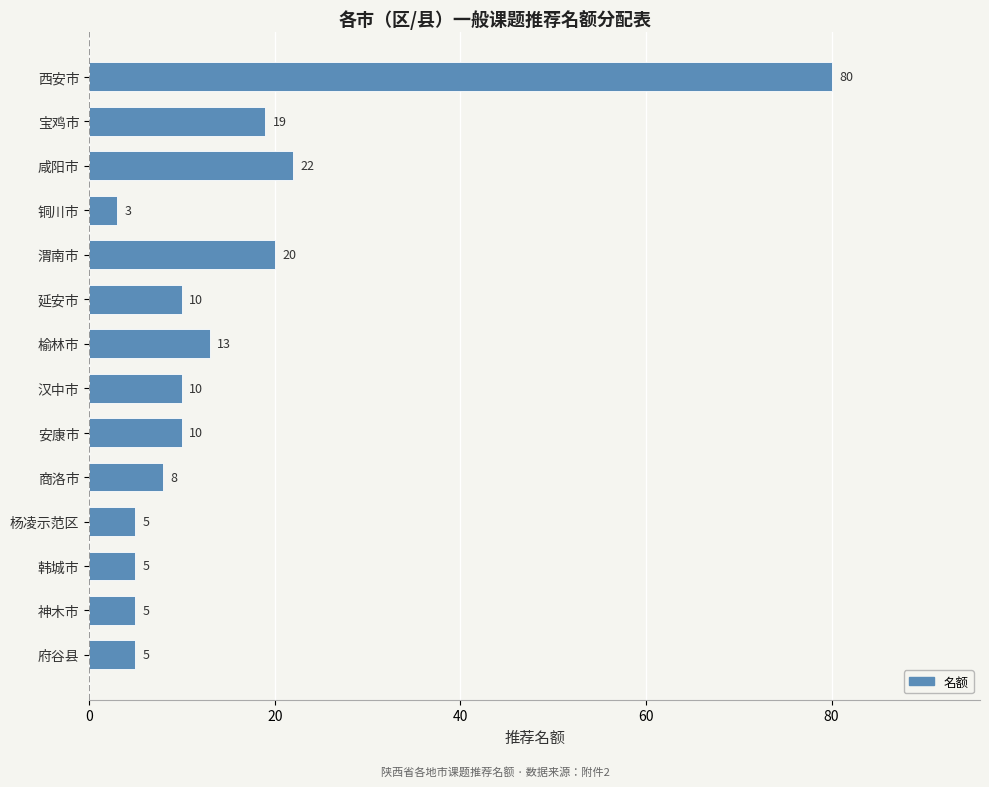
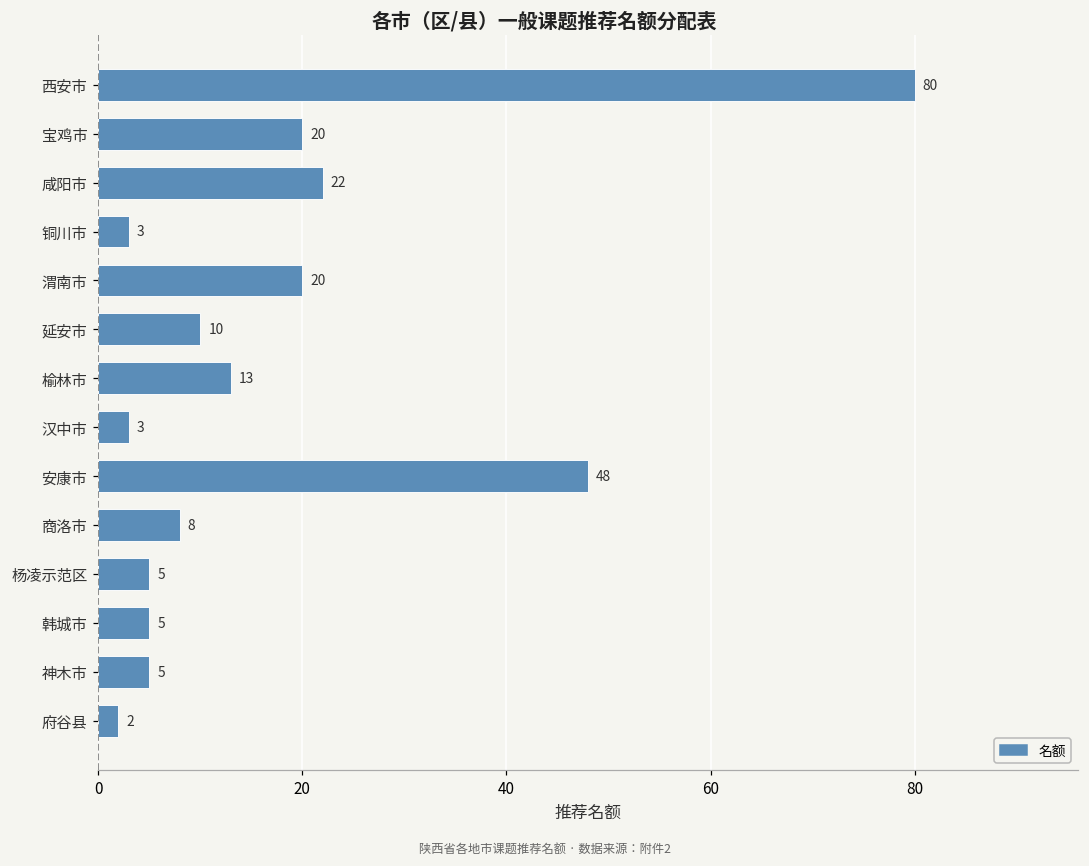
  {
    "西安市": 80,
-   "宝鸡市": 19,
+   "宝鸡市": 20,
    "咸阳市": 22,
    "铜川市": 3,
    "渭南市": 20,
    "延安市": 10,
    "榆林市": 13,
-   "汉中市": 10,
-   "安康市": 10,
+   "汉中市": 3,
+   "安康市": 48,
    "商洛市": 8,
    "杨凌示范区": 5,
    "韩城市": 5,
    "神木市": 5,
-   "府谷县": 5
+   "府谷县": 2
  }
